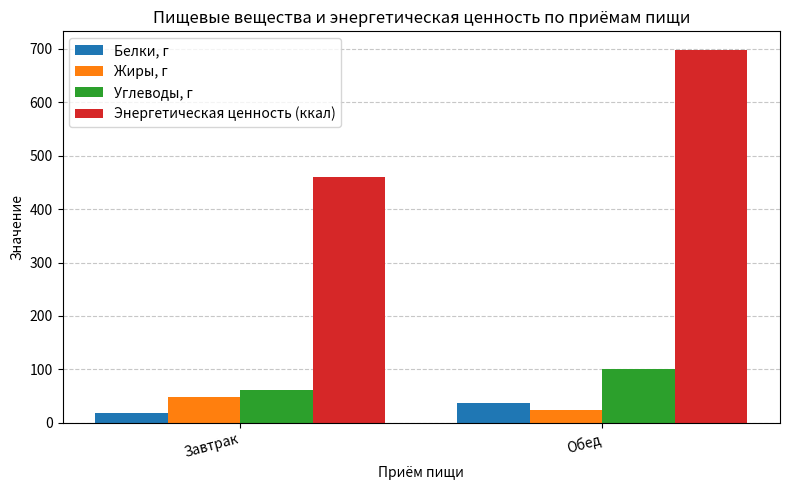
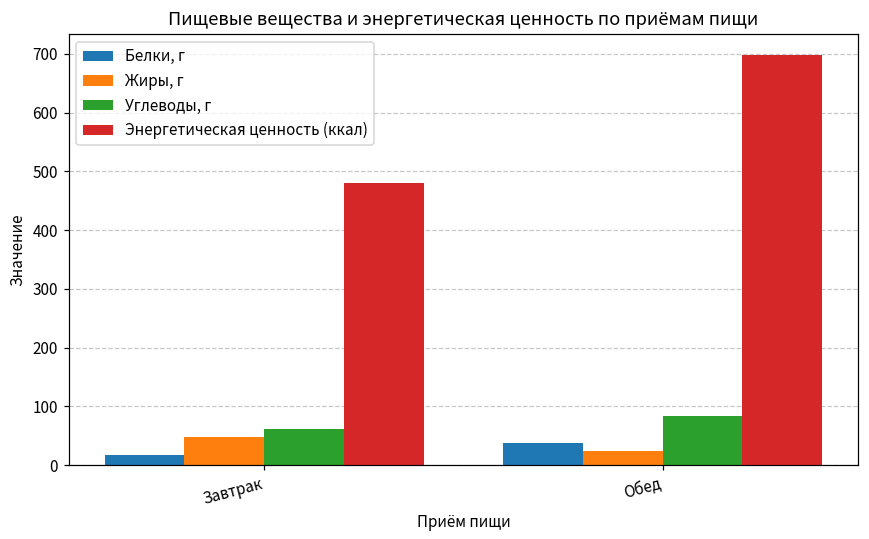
  {
    "Белки, г": {
      "Завтрак": 20,
      "Обед": 40
    },
    "Жиры, г": {
      "Завтрак": 50,
      "Обед": 20
    },
    "Углеводы, г": {
      "Завтрак": 60,
-     "Обед": 100
+     "Обед": 80
    },
    "Энергетическая ценность (ккал)": {
-     "Завтрак": 460,
+     "Завтрак": 480,
      "Обед": 700
    }
  }
